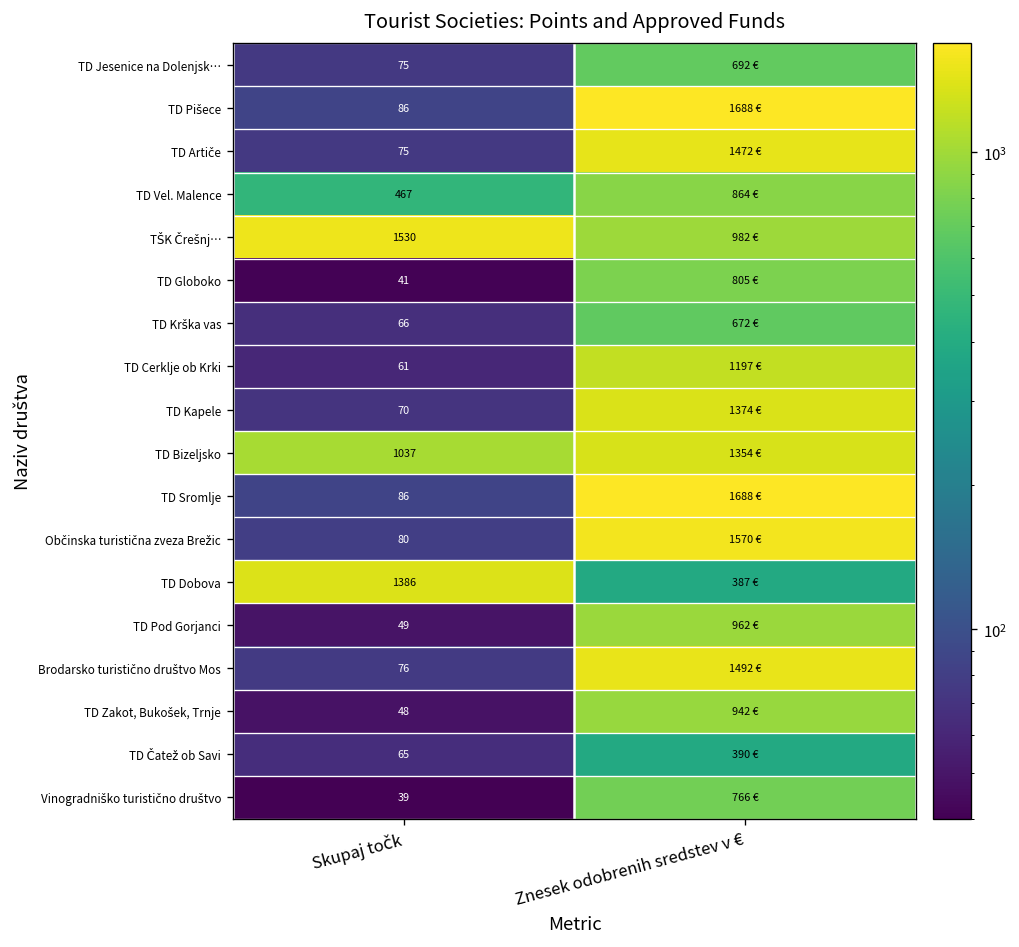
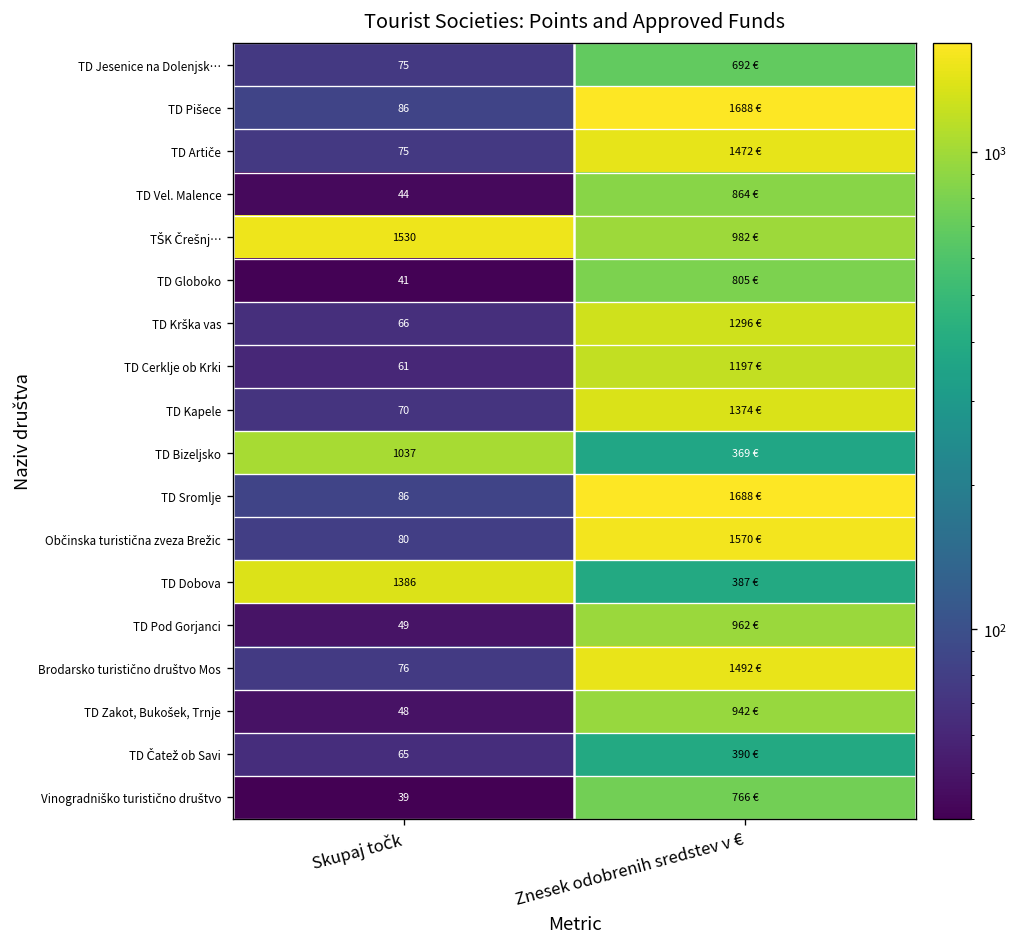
  {
    "TD Jesenice na Dolenjsk…": {
      "Skupaj točk": 75,
      "Znesek odobrenih sredstev v €": 692
    },
    "TD Pišece": {
      "Skupaj točk": 86,
      "Znesek odobrenih sredstev v €": 1688
    },
    "TD Artiče": {
      "Skupaj točk": 75,
      "Znesek odobrenih sredstev v €": 1472
    },
    "TD Vel. Malence": {
-     "Skupaj točk": 467,
+     "Skupaj točk": 44,
      "Znesek odobrenih sredstev v €": 864
    },
    "TŠK Črešnj…": {
      "Skupaj točk": 1530,
      "Znesek odobrenih sredstev v €": 982
    },
    "TD Globoko": {
      "Skupaj točk": 41,
      "Znesek odobrenih sredstev v €": 805
    },
    "TD Krška vas": {
      "Skupaj točk": 66,
-     "Znesek odobrenih sredstev v €": 672
+     "Znesek odobrenih sredstev v €": 1296
    },
    "TD Cerklje ob Krki": {
      "Skupaj točk": 61,
      "Znesek odobrenih sredstev v €": 1197
    },
    "TD Kapele": {
      "Skupaj točk": 70,
      "Znesek odobrenih sredstev v €": 1374
    },
    "TD Bizeljsko": {
      "Skupaj točk": 1037,
-     "Znesek odobrenih sredstev v €": 1354
+     "Znesek odobrenih sredstev v €": 369
    },
    "TD Sromlje": {
      "Skupaj točk": 86,
      "Znesek odobrenih sredstev v €": 1688
    },
    "Občinska turistična zveza Brežic": {
      "Skupaj točk": 80,
      "Znesek odobrenih sredstev v €": 1570
    },
    "TD Dobova": {
      "Skupaj točk": 1386,
      "Znesek odobrenih sredstev v €": 387
    },
    "TD Pod Gorjanci": {
      "Skupaj točk": 49,
      "Znesek odobrenih sredstev v €": 962
    },
    "Brodarsko turistično društvo Mos": {
      "Skupaj točk": 76,
      "Znesek odobrenih sredstev v €": 1492
    },
    "TD Zakot, Bukošek, Trnje": {
      "Skupaj točk": 48,
      "Znesek odobrenih sredstev v €": 942
    },
    "TD Čatež ob Savi": {
      "Skupaj točk": 65,
      "Znesek odobrenih sredstev v €": 390
    },
    "Vinogradniško turistično društvo": {
      "Skupaj točk": 39,
      "Znesek odobrenih sredstev v €": 766
    }
  }
